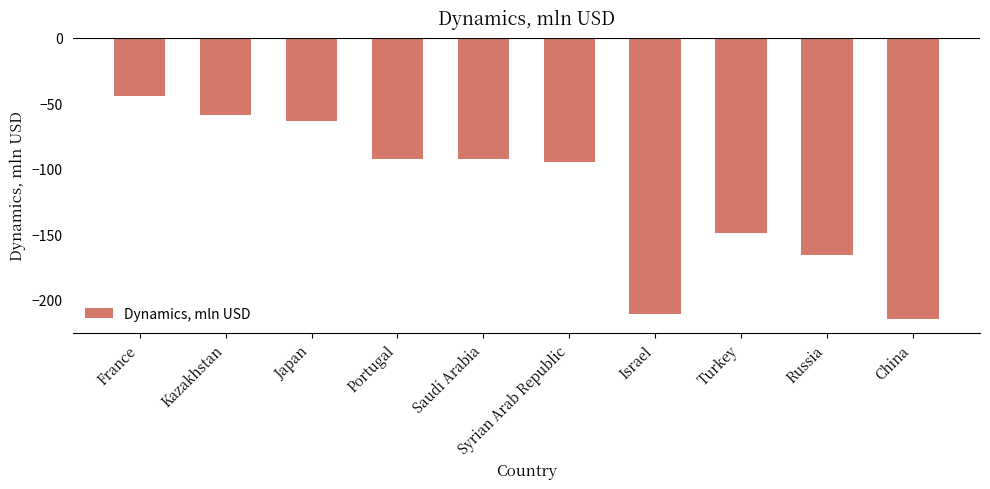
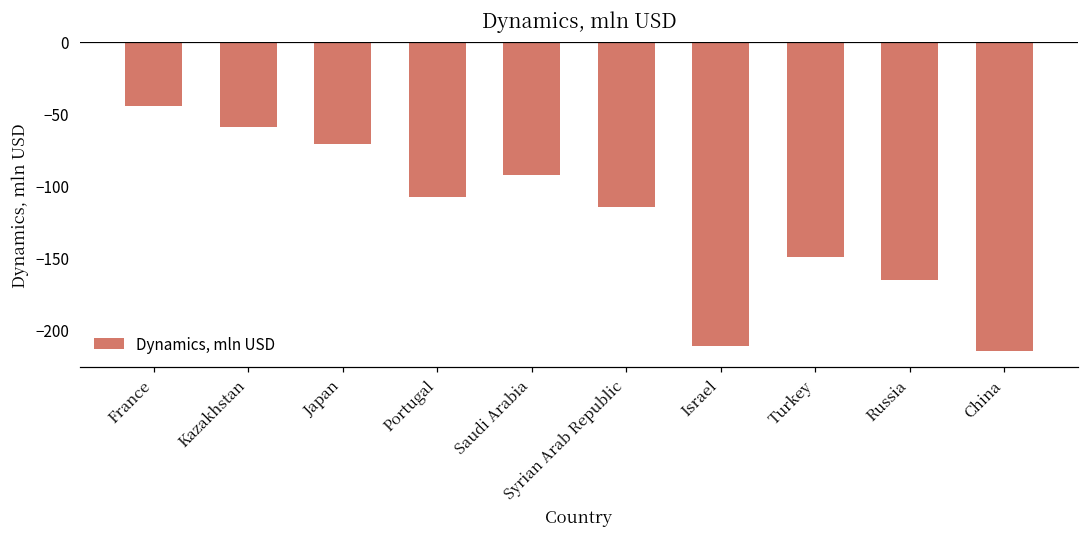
  {
    "France": -45,
    "Kazakhstan": -59,
-   "Japan": -63,
-   "Portugal": -92,
+   "Japan": -71,
+   "Portugal": -108,
    "Saudi Arabia": -93,
-   "Syrian Arab Republic": -94,
+   "Syrian Arab Republic": -115,
    "Israel": -211,
    "Turkey": -149,
    "Russia": -166,
    "China": -215
  }
